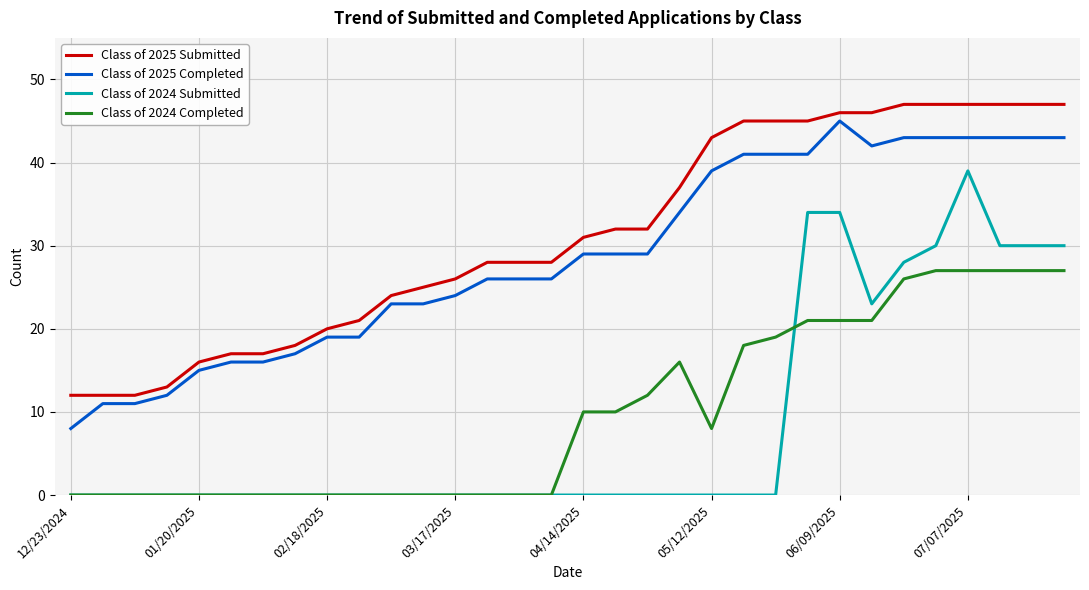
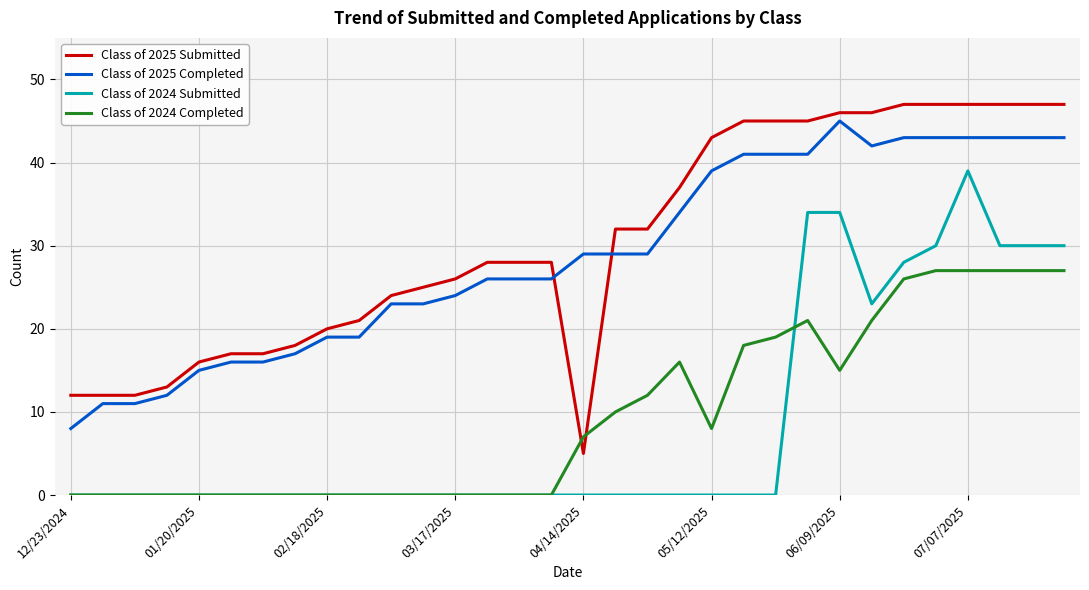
  {
    "Class of 2025 Submitted": {
      "12/23/2024": 12,
      "01/20/2025": 16,
      "02/18/2025": 20,
      "03/17/2025": 26,
-     "04/14/2025": 31,
+     "04/14/2025": 5,
      "05/12/2025": 43,
      "06/09/2025": 46,
      "07/07/2025": 47
    },
    "Class of 2025 Completed": {
      "12/23/2024": 8,
      "01/20/2025": 15,
      "02/18/2025": 19,
      "03/17/2025": 24,
      "04/14/2025": 29,
      "05/12/2025": 39,
      "06/09/2025": 45,
      "07/07/2025": 43
    },
    "Class of 2024 Submitted": {
      "04/14/2025": 0,
      "05/12/2025": 0,
      "06/09/2025": 34,
      "07/07/2025": 39
    },
    "Class of 2024 Completed": {
-     "04/14/2025": 10,
+     "04/14/2025": 7,
      "05/12/2025": 8,
-     "06/09/2025": 21,
+     "06/09/2025": 15,
      "07/07/2025": 27
    }
  }
